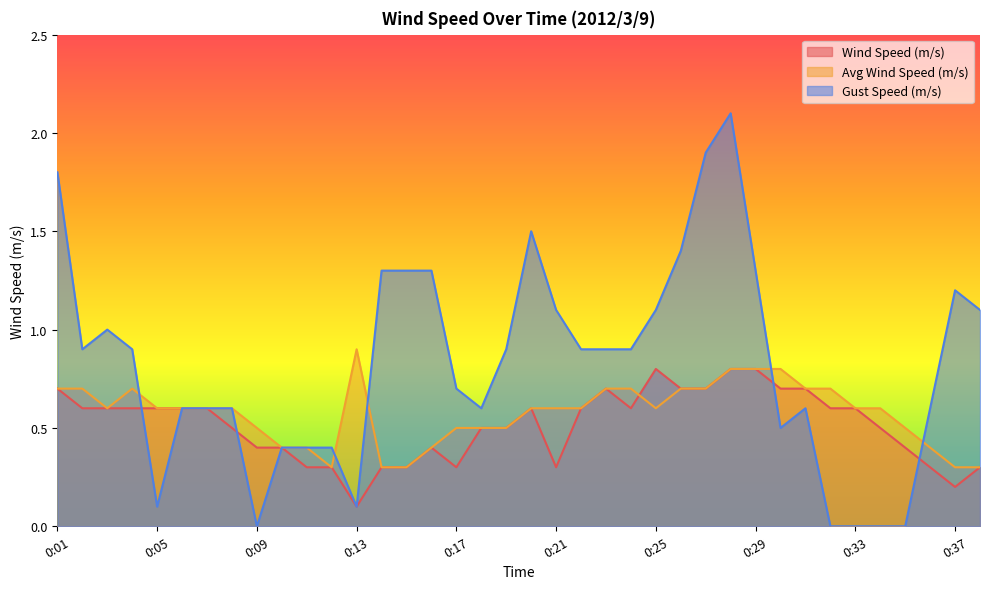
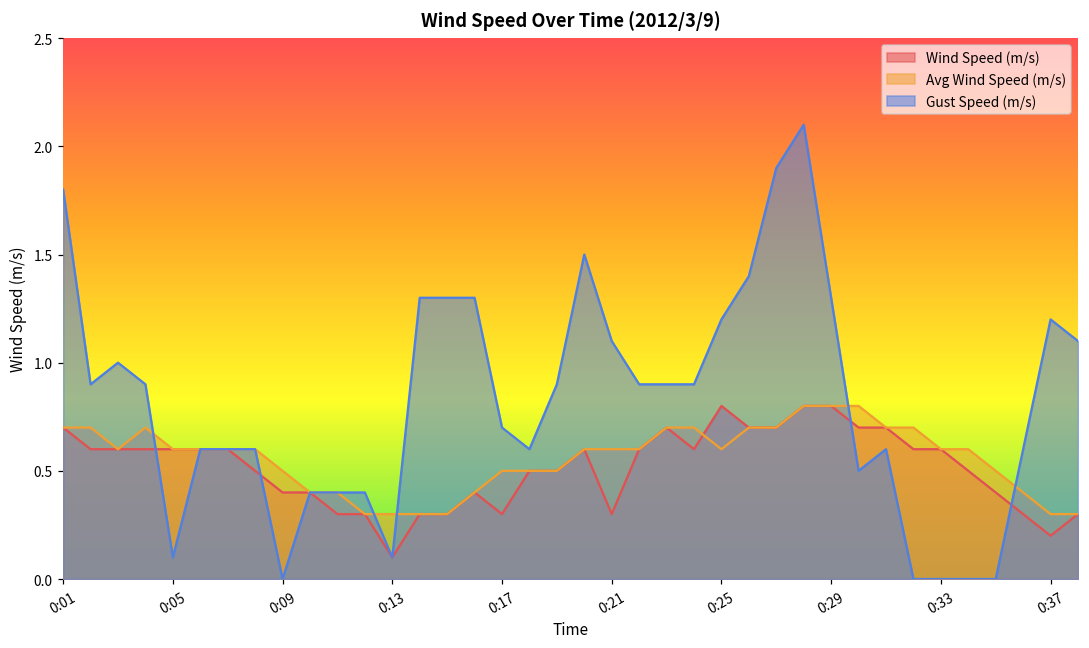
  {
    "Wind Speed (m/s)": {
      "0:09": 0.4,
      "0:17": 0.3,
      "0:21": 0.3,
      "0:25": 0.8,
      "0:37": 0.2
    },
    "Avg Wind Speed (m/s)": {
      "0:09": 0.5,
-     "0:13": 0.9,
+     "0:13": 0.3,
      "0:17": 0.5,
      "0:21": 0.6,
      "0:25": 0.6,
      "0:37": 0.3
    },
    "Gust Speed (m/s)": {
      "0:01": 1.8,
      "0:05": 0.1,
      "0:09": 0.0,
      "0:17": 0.7,
      "0:21": 1.1,
-     "0:25": 1.1,
+     "0:25": 1.2,
      "0:29": 1.3,
      "0:33": 0.0,
      "0:37": 1.2
    }
  }
